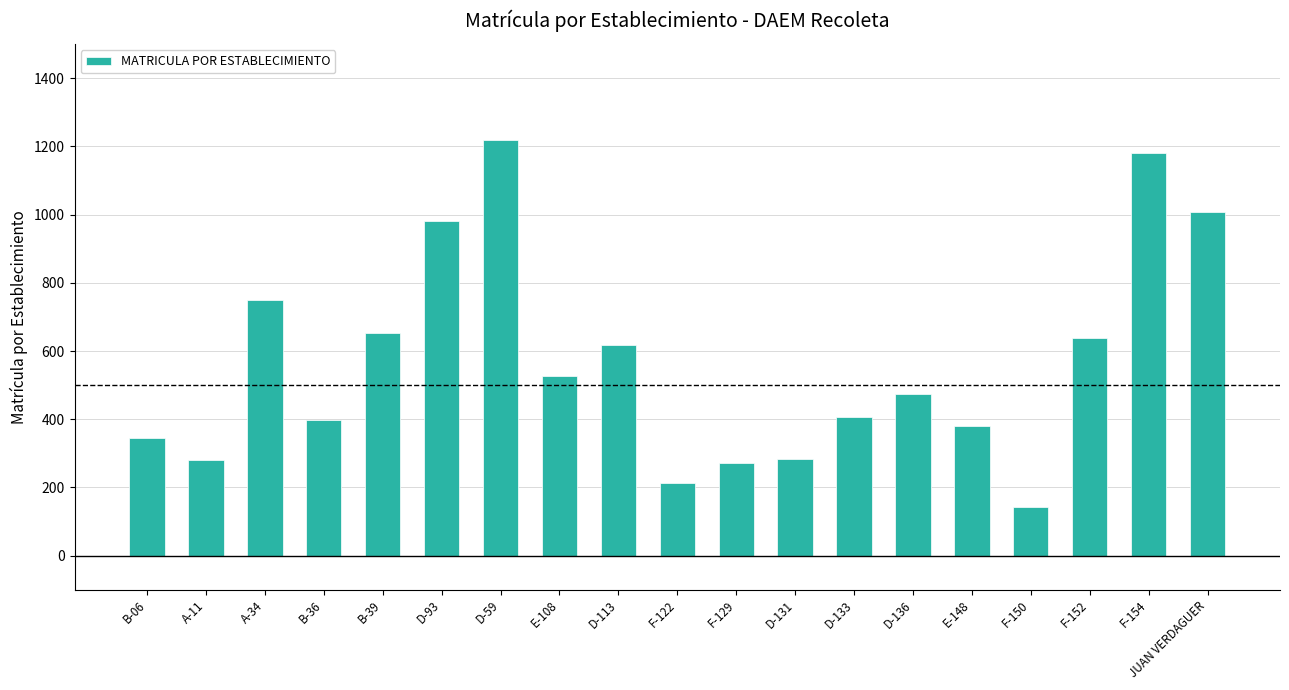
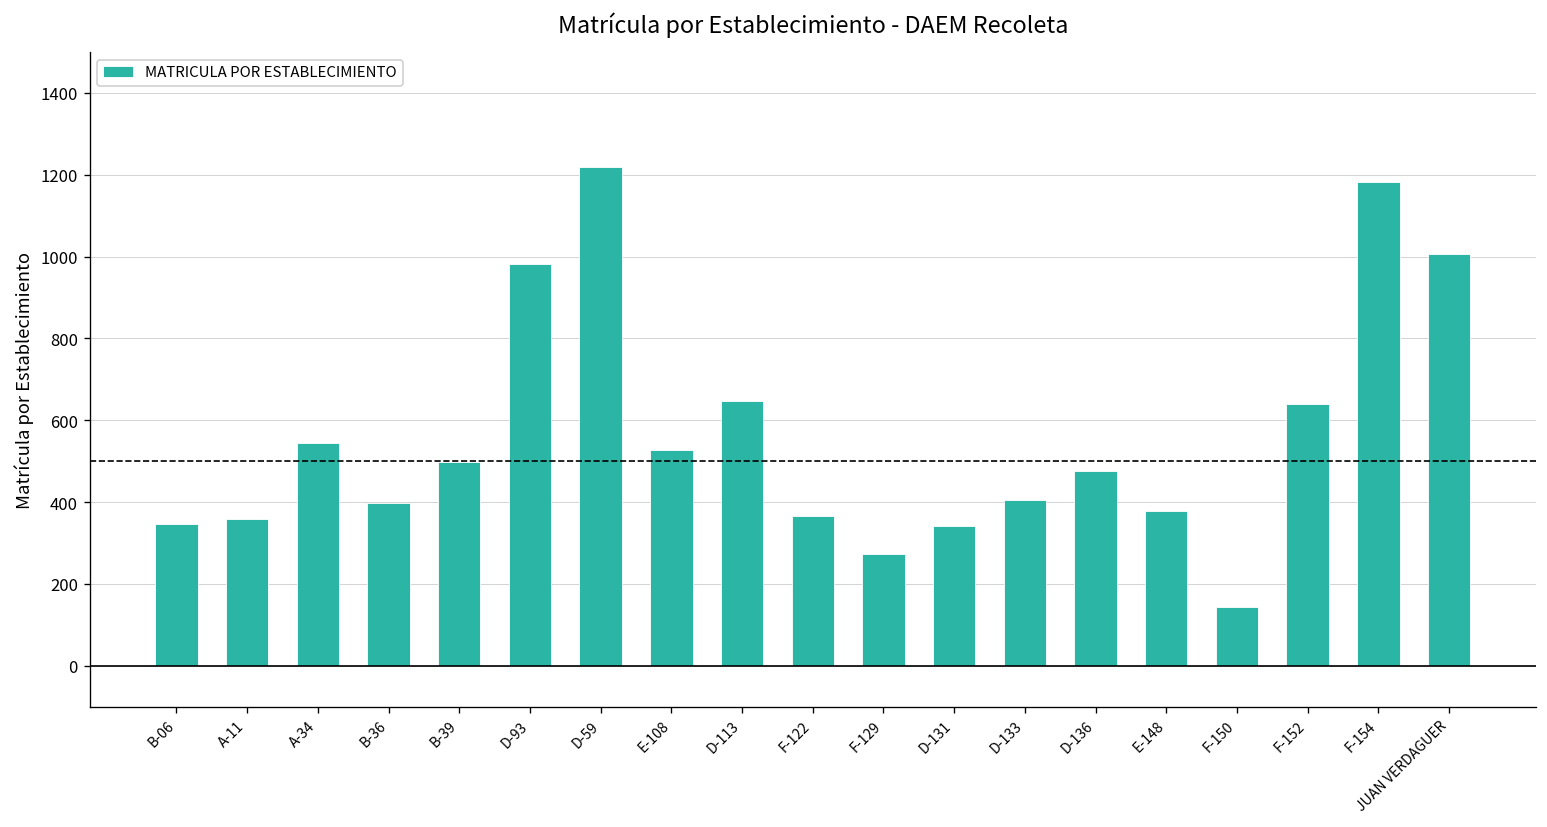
  {
    "B-06": 350,
-   "A-11": 280,
-   "A-34": 750,
+   "A-11": 360,
+   "A-34": 540,
    "B-36": 400,
-   "B-39": 650,
+   "B-39": 500,
    "D-93": 980,
    "D-59": 1220,
    "E-108": 530,
-   "D-113": 620,
-   "F-122": 210,
+   "D-113": 650,
+   "F-122": 370,
    "F-129": 270,
-   "D-131": 280,
+   "D-131": 340,
    "D-133": 410,
    "D-136": 480,
    "E-148": 380,
    "F-150": 140,
    "F-152": 640,
    "F-154": 1180,
    "JUAN VERDAGUER": 1010
  }
